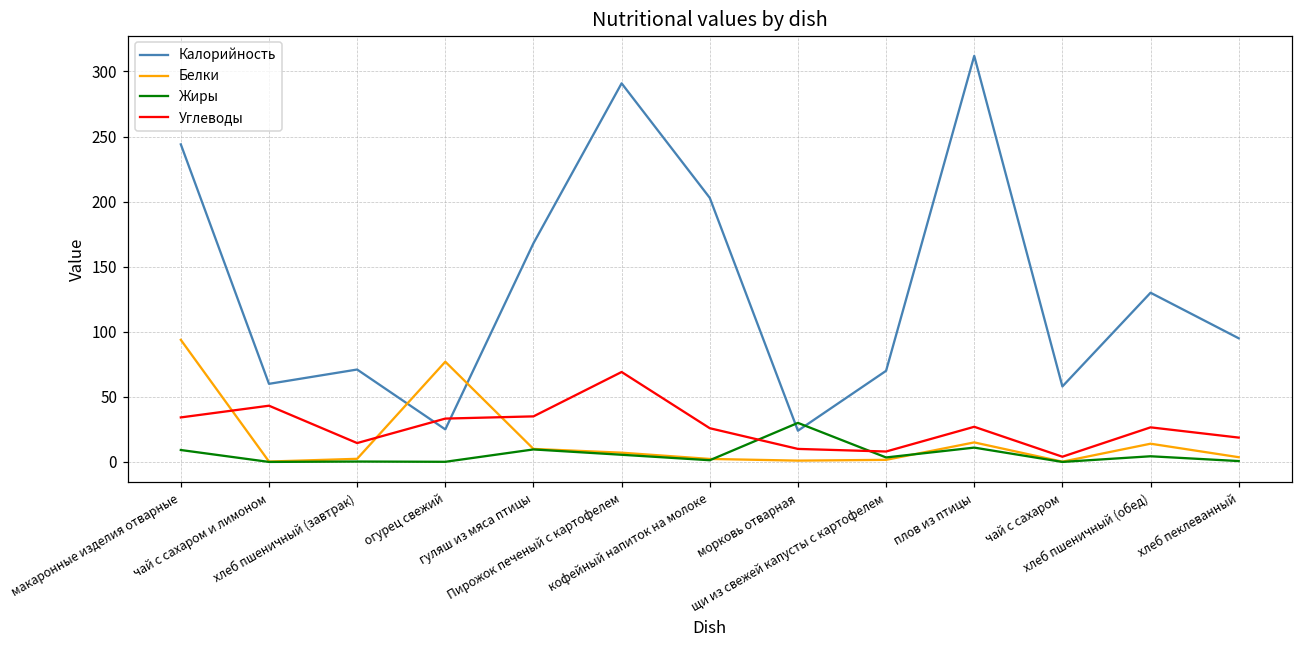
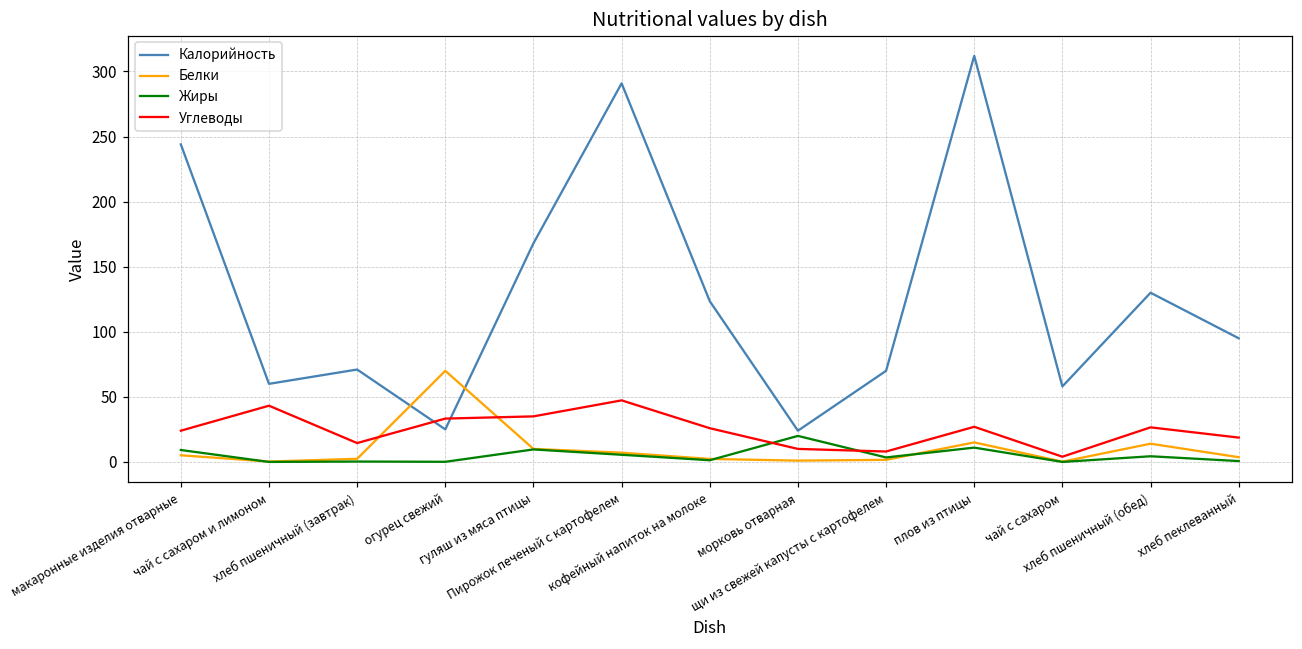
  {
    "Калорийность": {
      "макаронные изделия отварные": 244,
      "чай с сахаром и лимоном": 60,
      "хлеб пшеничный (завтрак)": 71,
      "огурец свежий": 25,
      "гуляш из мяса птицы": 168,
      "Пирожок печеный с картофелем": 291,
-     "кофейный напиток на молоке": 203,
+     "кофейный напиток на молоке": 124,
      "морковь отварная": 24,
      "щи из свежей капусты с картофелем": 70,
      "плов из птицы": 312,
      "чай с сахаром": 58,
      "хлеб пшеничный (обед)": 130,
      "хлеб пеклеванный": 95
    },
    "Белки": {
-     "макаронные изделия отварные": 94,
-     "огурец свежий": 77,
+     "макаронные изделия отварные": 5,
+     "огурец свежий": 70,
      "морковь отварная": 1,
      "плов из птицы": 15,
      "хлеб пшеничный (обед)": 14,
      "хлеб пеклеванный": 4
    },
    "Жиры": {
      "макаронные изделия отварные": 9,
      "огурец свежий": 0,
-     "морковь отварная": 30,
+     "морковь отварная": 20,
      "плов из птицы": 11,
      "хлеб пшеничный (обед)": 4,
      "хлеб пеклеванный": 1
    },
    "Углеводы": {
-     "макаронные изделия отварные": 34,
+     "макаронные изделия отварные": 24,
      "чай с сахаром и лимоном": 43,
      "хлеб пшеничный (завтрак)": 15,
      "огурец свежий": 33,
      "гуляш из мяса птицы": 35,
-     "Пирожок печеный с картофелем": 69,
+     "Пирожок печеный с картофелем": 47,
      "кофейный напиток на молоке": 26,
      "морковь отварная": 10,
      "щи из свежей капусты с картофелем": 8,
      "плов из птицы": 27,
      "чай с сахаром": 4,
      "хлеб пшеничный (обед)": 27,
      "хлеб пеклеванный": 19
    }
  }
